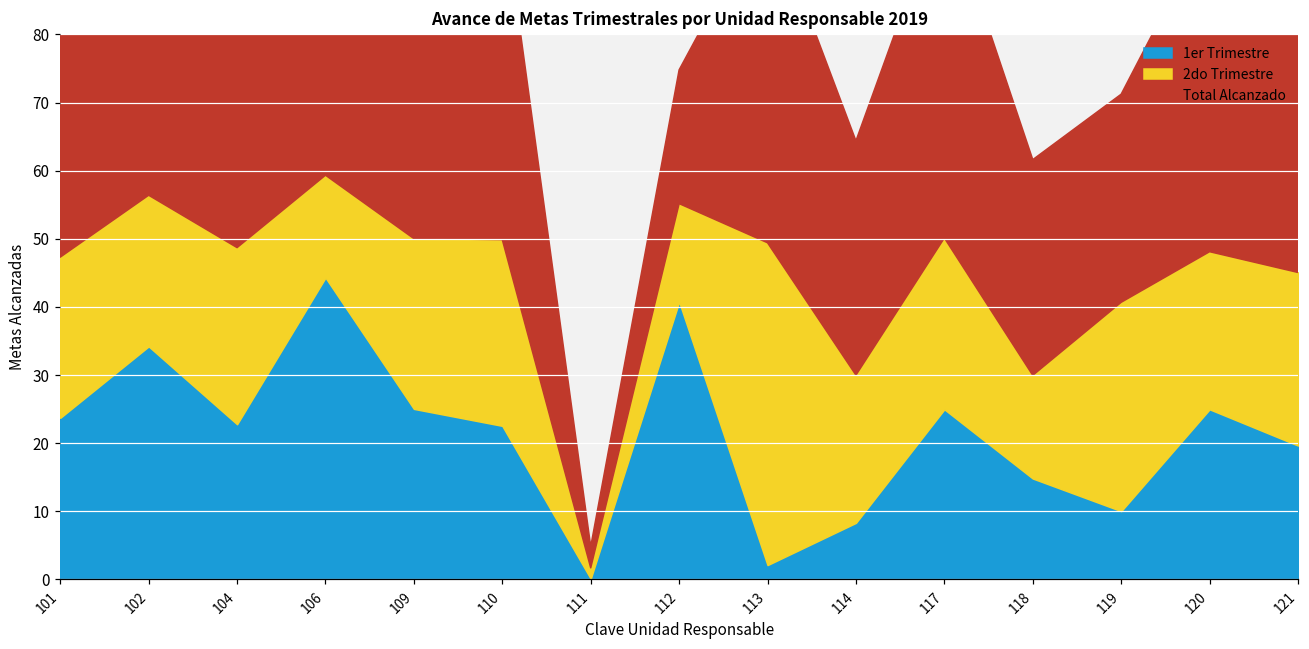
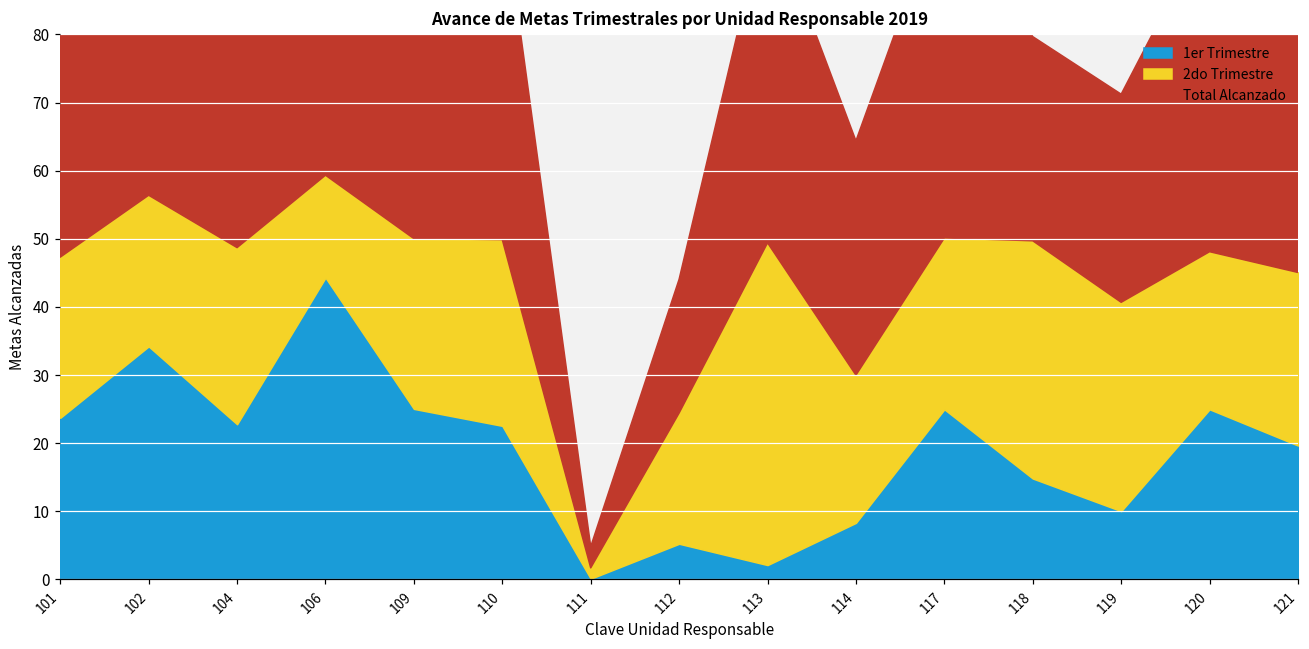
  {
    "1er Trimestre": {
-     "112": 41
+     "112": 5
    },
    "2do Trimestre": {
-     "112": 14,
-     "118": 15
+     "112": 19,
+     "118": 35
    },
    "Total Alcanzado": {
      "111": 3,
      "112": 20,
      "114": 34,
-     "118": 32,
+     "118": 30,
      "119": 31
    }
  }
